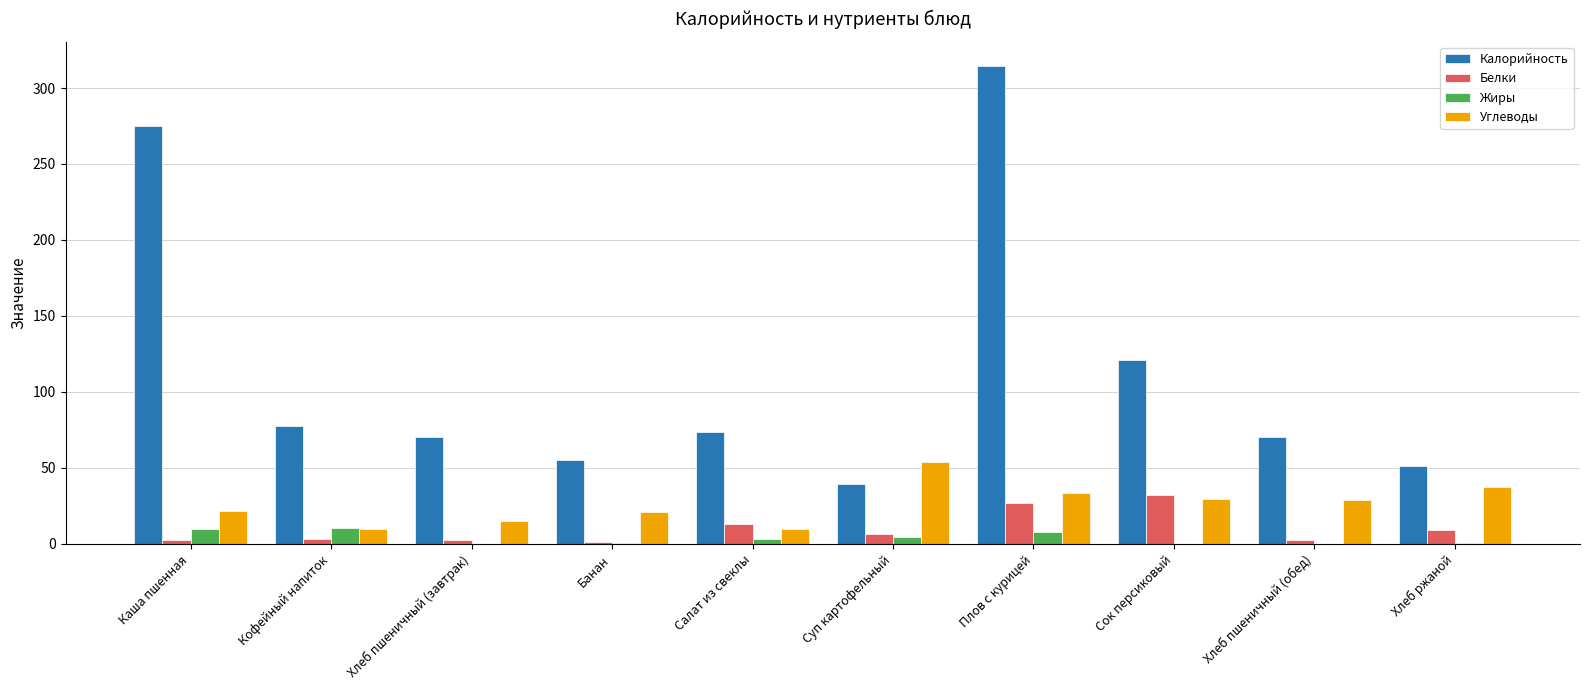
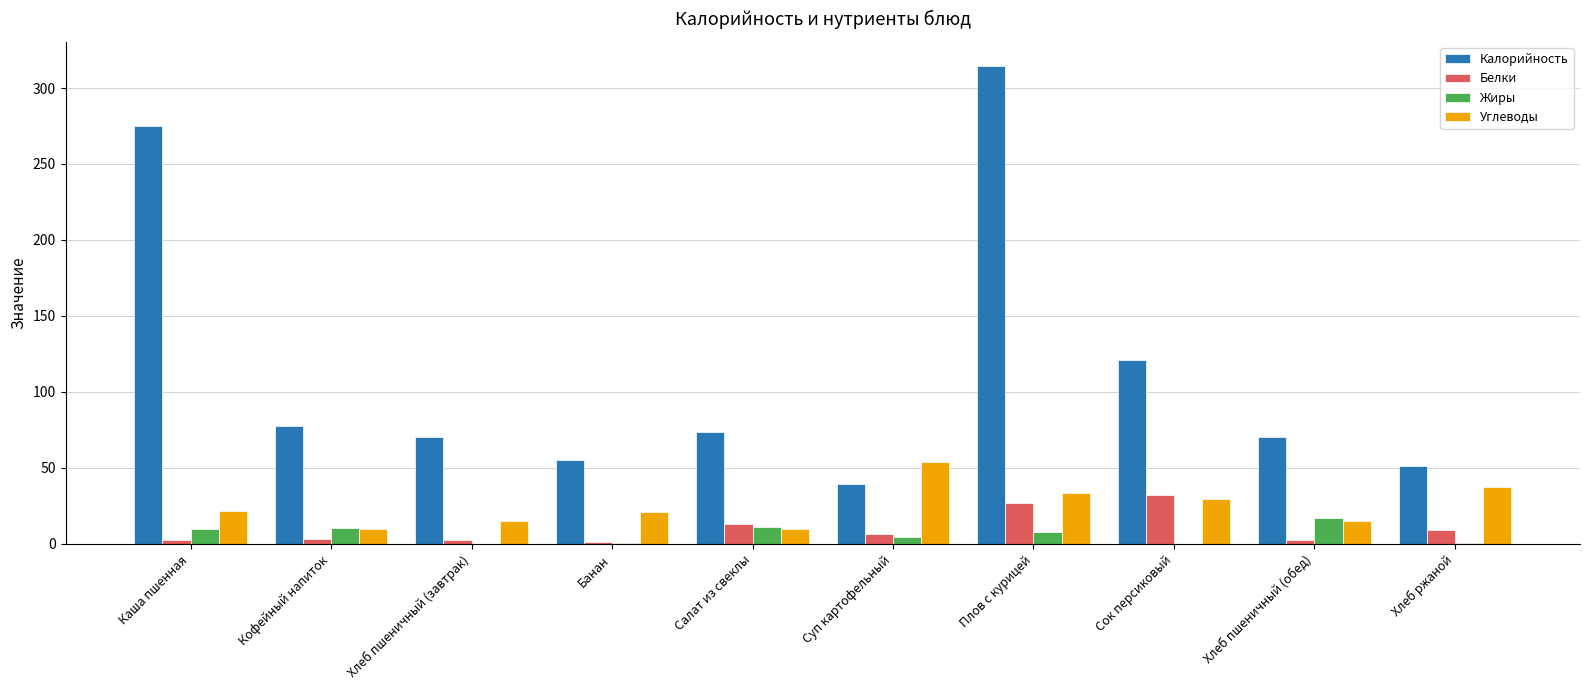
  {
    "Калорийность": {
      "Каша пшенная": 275,
      "Кофейный напиток": 77,
      "Хлеб пшеничный (завтрак)": 70,
      "Банан": 55,
      "Салат из свеклы": 73,
      "Суп картофельный": 39,
      "Плов с курицей": 315,
      "Сок персиковый": 121,
      "Хлеб пшеничный (обед)": 70,
      "Хлеб ржаной": 51
    },
    "Белки": {
      "Каша пшенная": 3,
      "Кофейный напиток": 4,
      "Хлеб пшеничный (завтрак)": 2,
      "Салат из свеклы": 13,
      "Суп картофельный": 7,
      "Плов с курицей": 27,
      "Сок персиковый": 32,
      "Хлеб пшеничный (обед)": 2,
      "Хлеб ржаной": 9
    },
    "Жиры": {
      "Каша пшенная": 10,
      "Кофейный напиток": 11,
-     "Салат из свеклы": 3,
+     "Салат из свеклы": 11,
      "Суп картофельный": 5,
      "Плов с курицей": 8,
      "Сок персиковый": 0,
-     "Хлеб пшеничный (обед)": 0
+     "Хлеб пшеничный (обед)": 17
    },
    "Углеводы": {
      "Каша пшенная": 22,
      "Кофейный напиток": 10,
      "Хлеб пшеничный (завтрак)": 15,
      "Банан": 21,
      "Салат из свеклы": 10,
      "Суп картофельный": 54,
      "Плов с курицей": 33,
      "Сок персиковый": 30,
-     "Хлеб пшеничный (обед)": 29,
+     "Хлеб пшеничный (обед)": 15,
      "Хлеб ржаной": 38
    }
  }
